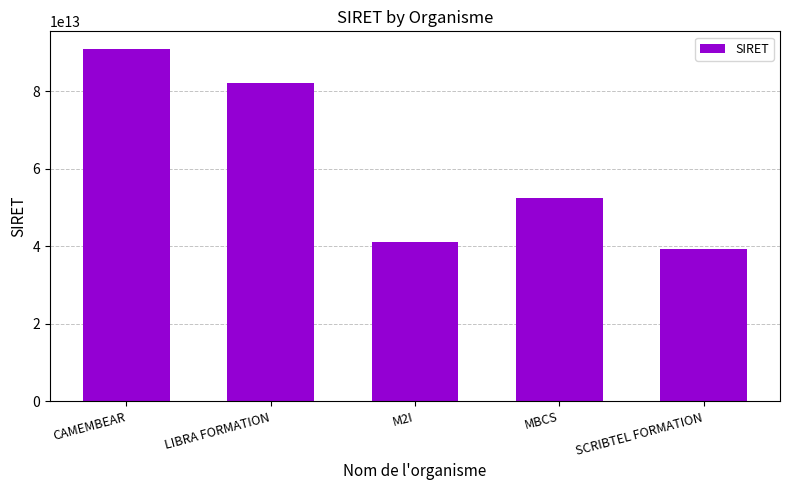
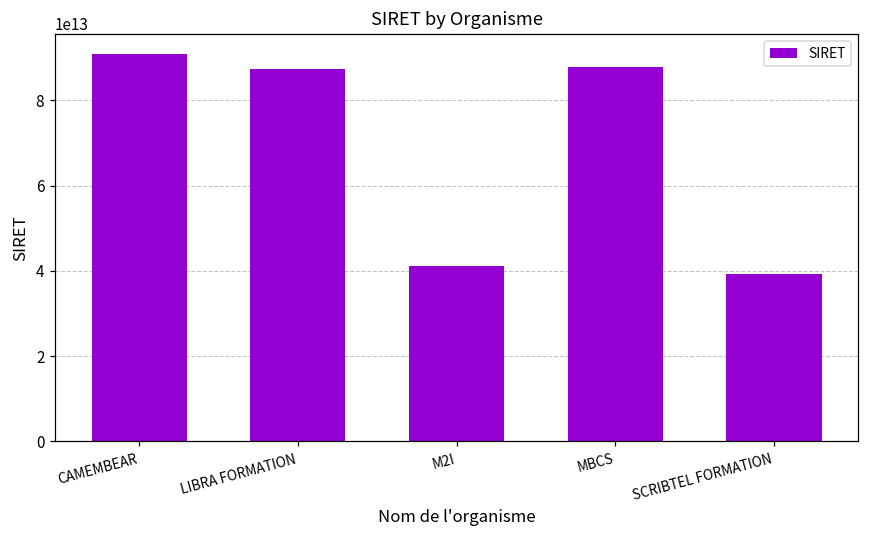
  {
    "CAMEMBEAR": 91000000000000,
-   "LIBRA FORMATION": 82000000000000,
+   "LIBRA FORMATION": 87000000000000,
    "M2I": 41000000000000,
-   "MBCS": 52000000000000,
+   "MBCS": 88000000000000,
    "SCRIBTEL FORMATION": 39000000000000
  }
